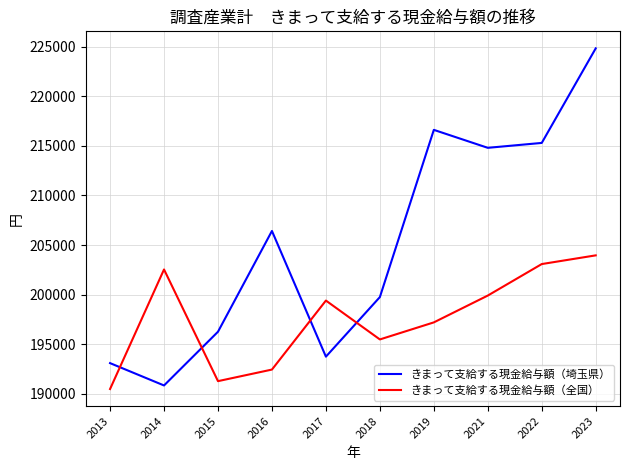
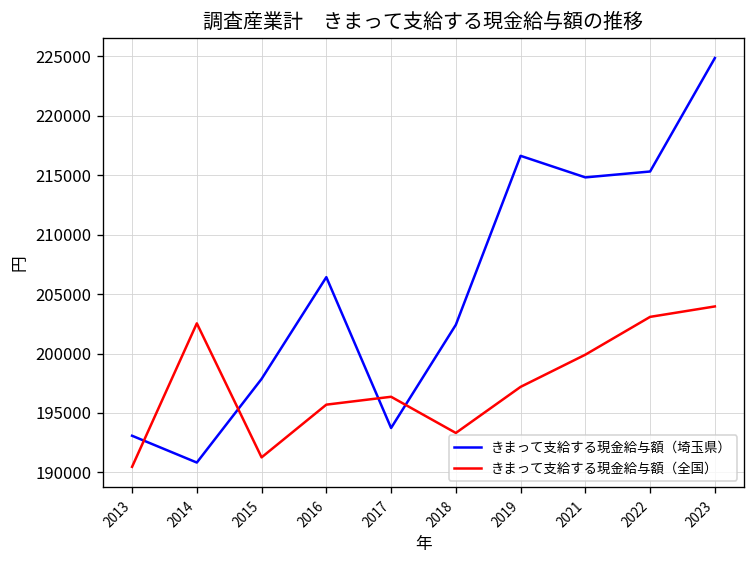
  {
    "きまって支給する現金給与額（埼玉県）": {
      "2013": 193000,
      "2014": 191000,
-     "2015": 196000,
+     "2015": 198000,
      "2016": 206000,
      "2017": 194000,
-     "2018": 200000,
+     "2018": 202000,
      "2019": 217000,
      "2021": 215000,
      "2022": 215000,
      "2023": 225000
    },
    "きまって支給する現金給与額（全国）": {
      "2013": 190000,
      "2014": 203000,
      "2015": 191000,
-     "2016": 192000,
-     "2017": 199000,
-     "2018": 195000,
+     "2016": 196000,
+     "2017": 196000,
+     "2018": 193000,
      "2019": 197000,
      "2021": 200000,
      "2022": 203000,
      "2023": 204000
    }
  }
